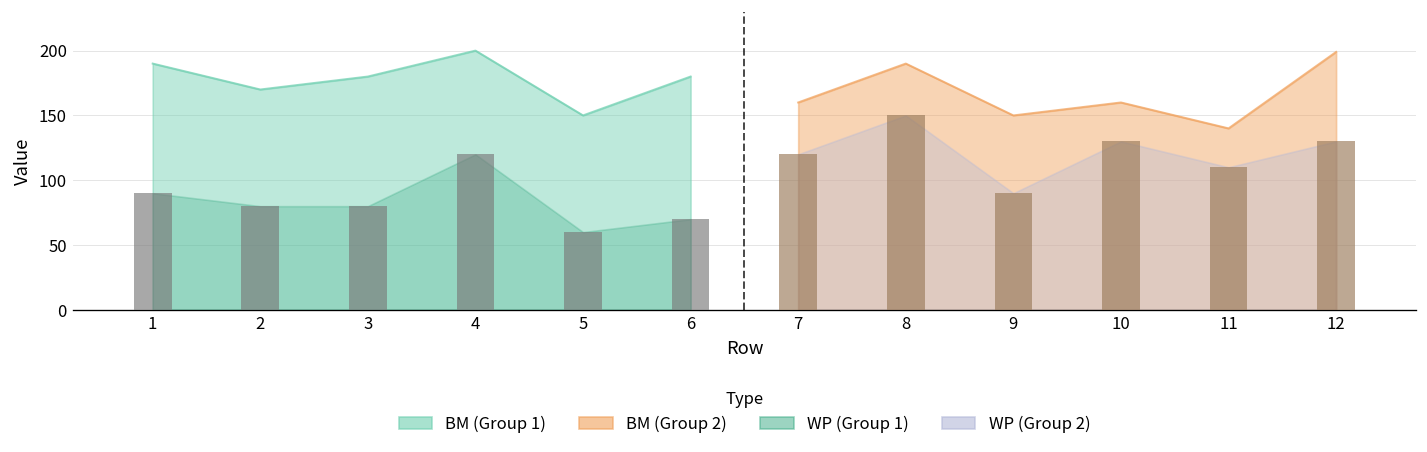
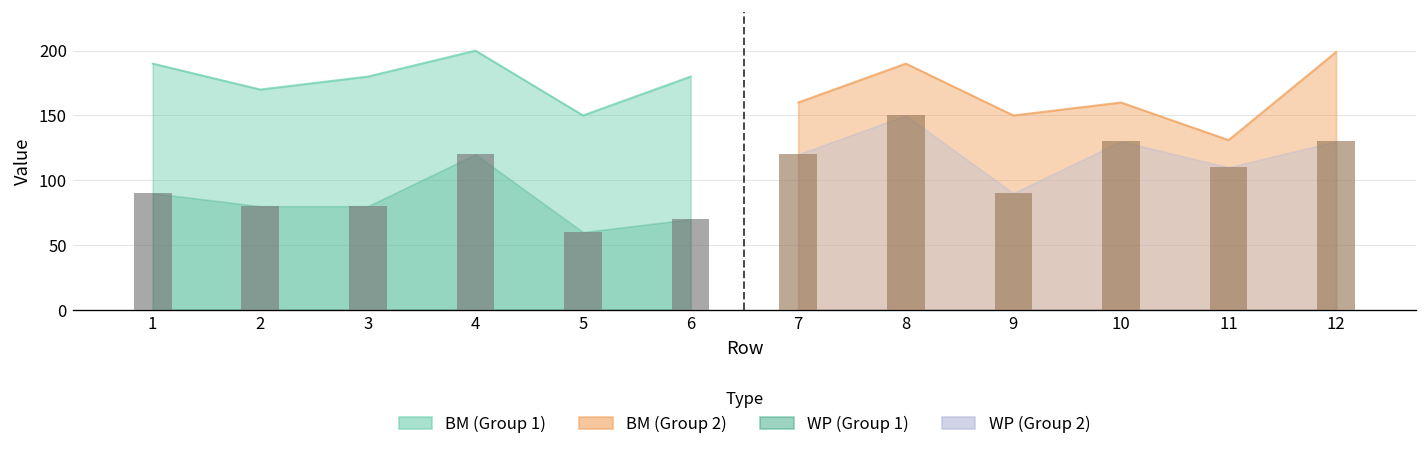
  {
    "BM (Group 2)": {
      "7": 160,
      "8": 190,
      "9": 150,
      "10": 160,
-     "11": 140,
+     "11": 131,
      "12": 199
    }
  }
